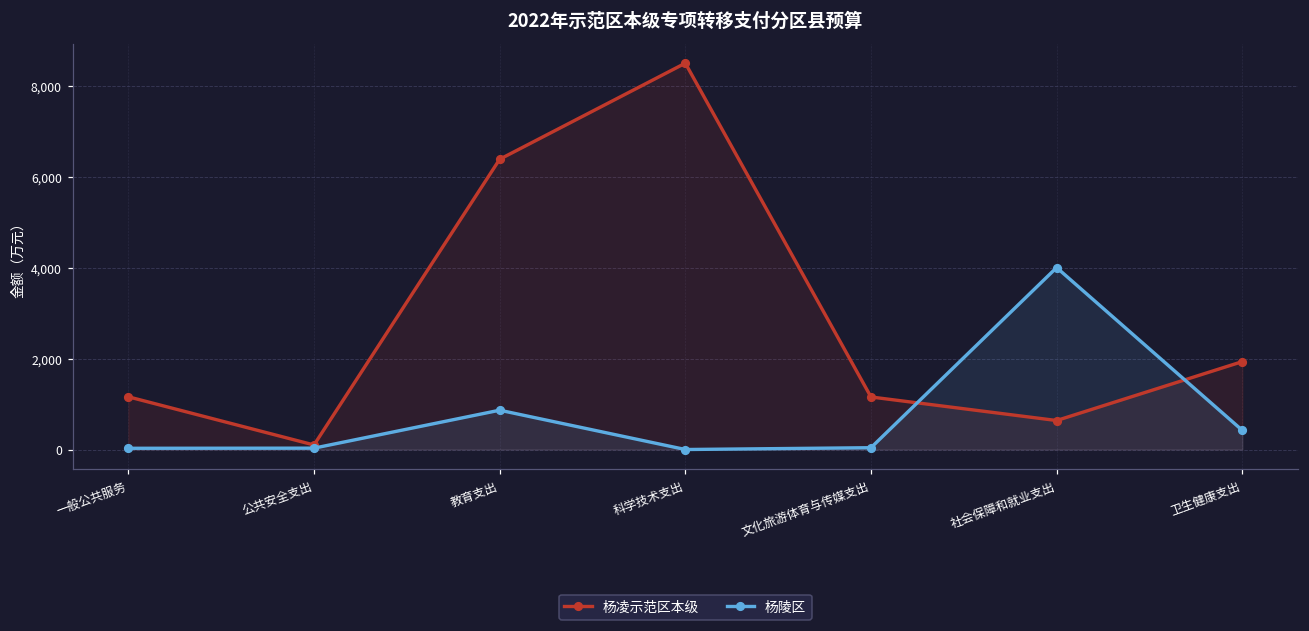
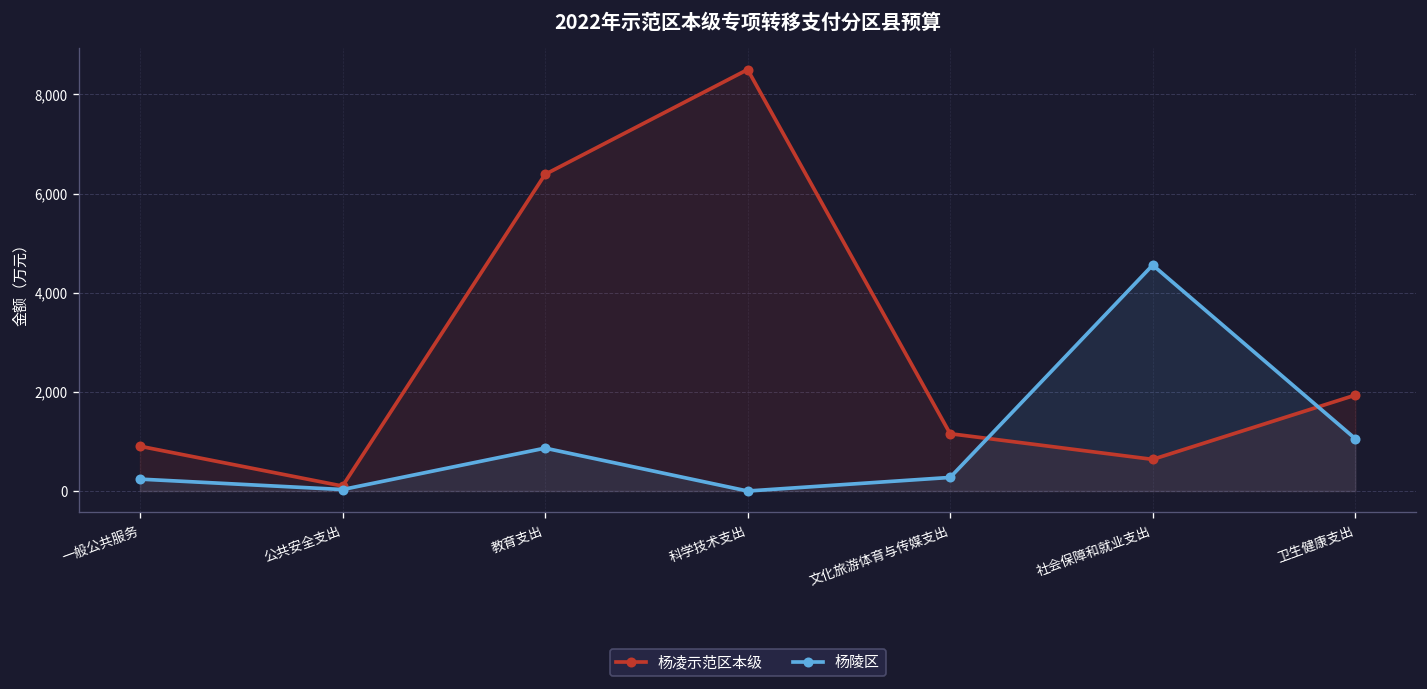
  {
    "杨凌示范区本级": {
-     "一般公共服务": "1,200",
+     "一般公共服务": "900",
      "公共安全支出": "100",
      "教育支出": "6,400",
      "科学技术支出": "8,500",
      "文化旅游体育与传媒支出": "1,200",
      "社会保障和就业支出": "600",
      "卫生健康支出": "1,900"
    },
    "杨陵区": {
-     "一般公共服务": "0",
+     "一般公共服务": "200",
      "公共安全支出": "0",
      "教育支出": "900",
      "科学技术支出": "0",
-     "文化旅游体育与传媒支出": "0",
-     "社会保障和就业支出": "4,000",
-     "卫生健康支出": "400"
+     "文化旅游体育与传媒支出": "300",
+     "社会保障和就业支出": "4,600",
+     "卫生健康支出": "1,100"
    }
  }
